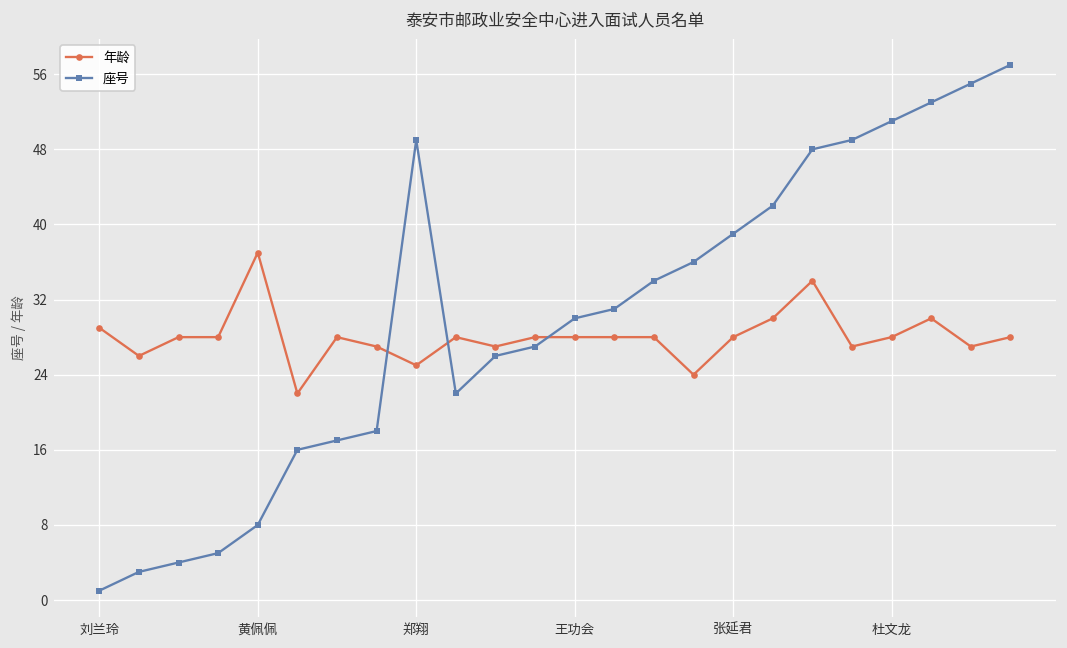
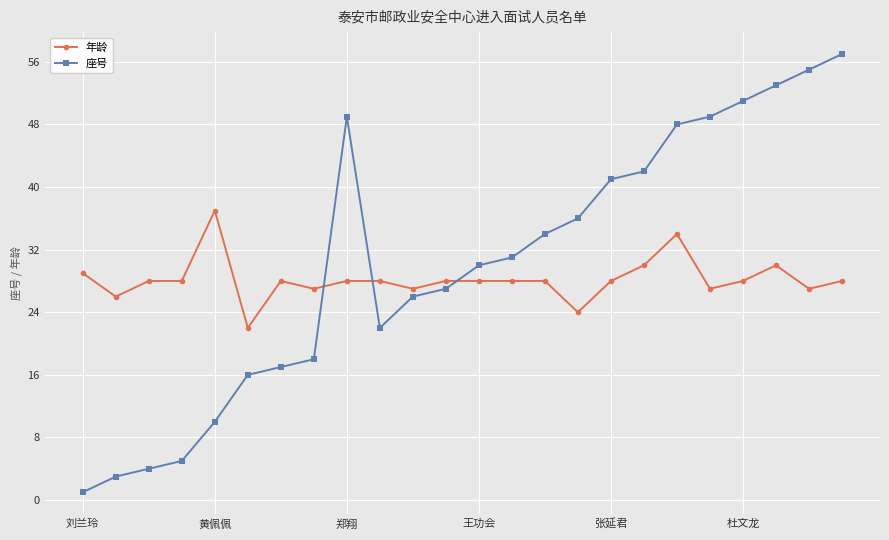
  {
    "年龄": {
      "刘兰玲": 29,
      "黄佩佩": 37,
-     "郑翔": 25,
+     "郑翔": 28,
      "王功会": 28,
      "张延君": 28,
      "杜文龙": 28
    },
    "座号": {
      "刘兰玲": 1,
-     "黄佩佩": 8,
+     "黄佩佩": 10,
      "郑翔": 49,
      "王功会": 30,
-     "张延君": 39,
+     "张延君": 41,
      "杜文龙": 51
    }
  }
